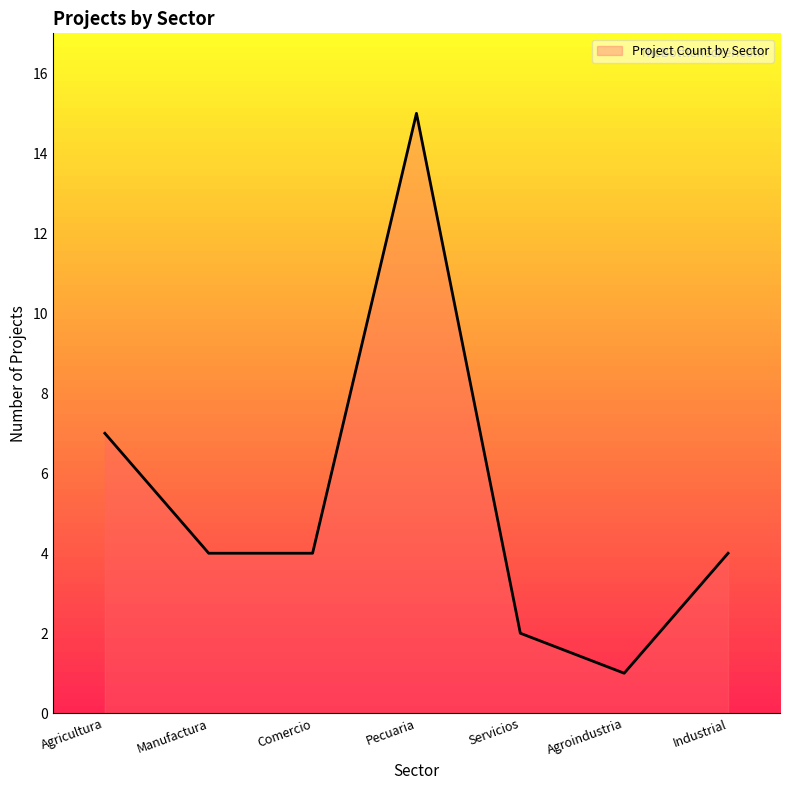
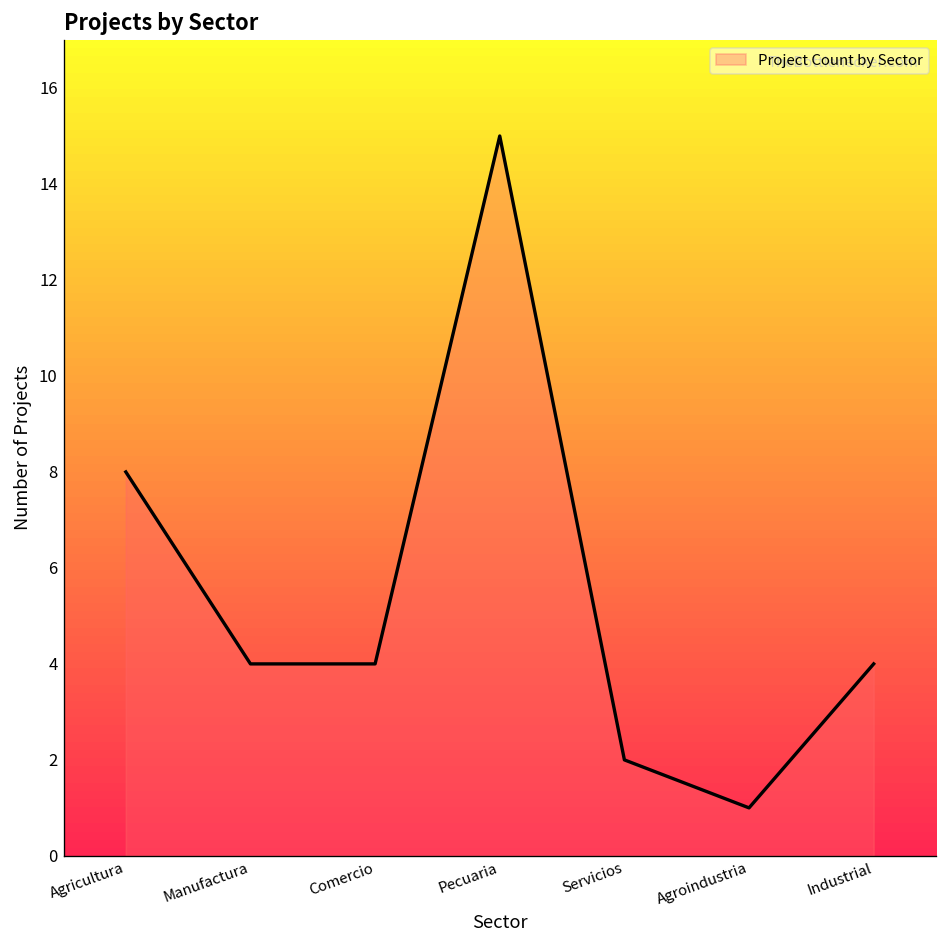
  {
-   "Agricultura": 7,
+   "Agricultura": 8,
    "Manufactura": 4,
    "Comercio": 4,
    "Pecuaria": 15,
    "Servicios": 2,
    "Agroindustria": 1,
    "Industrial": 4
  }
